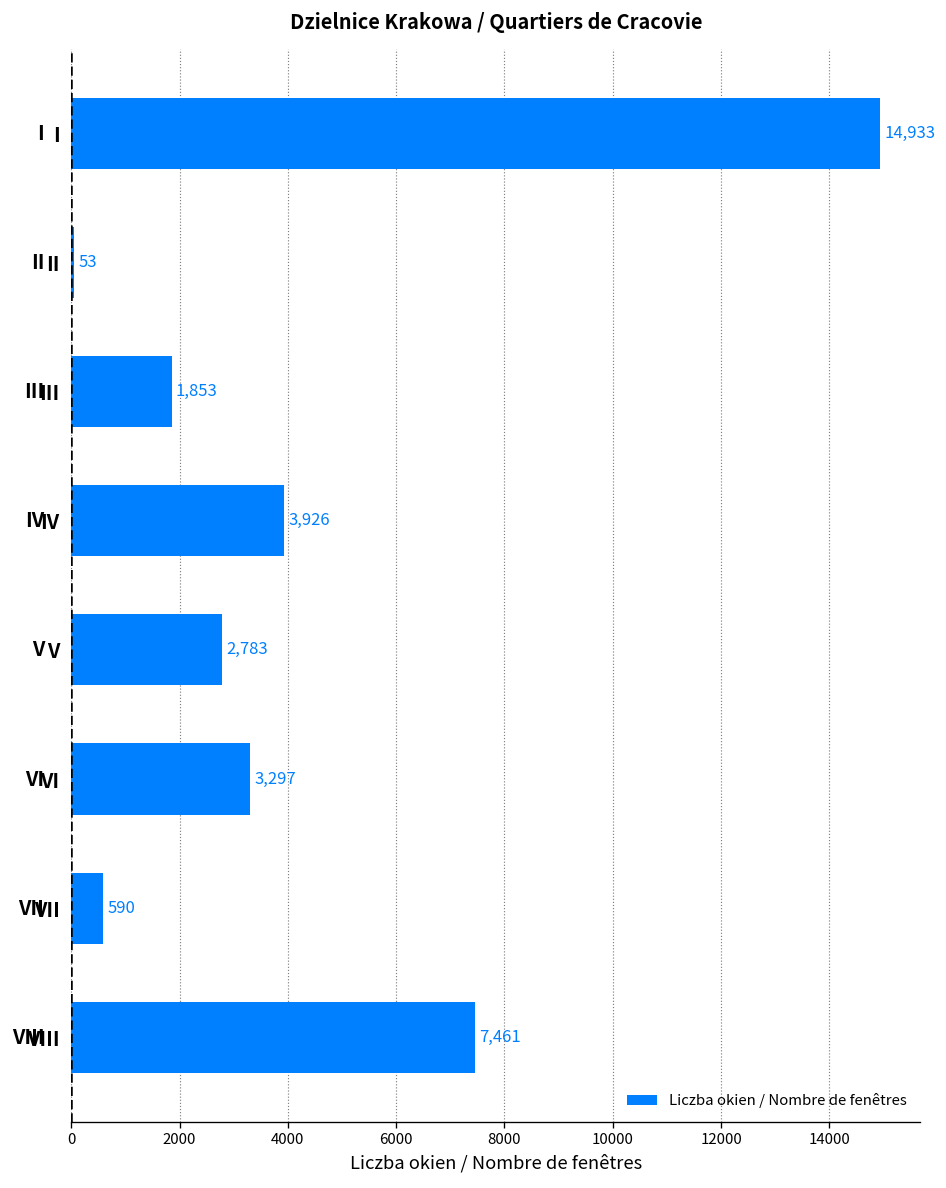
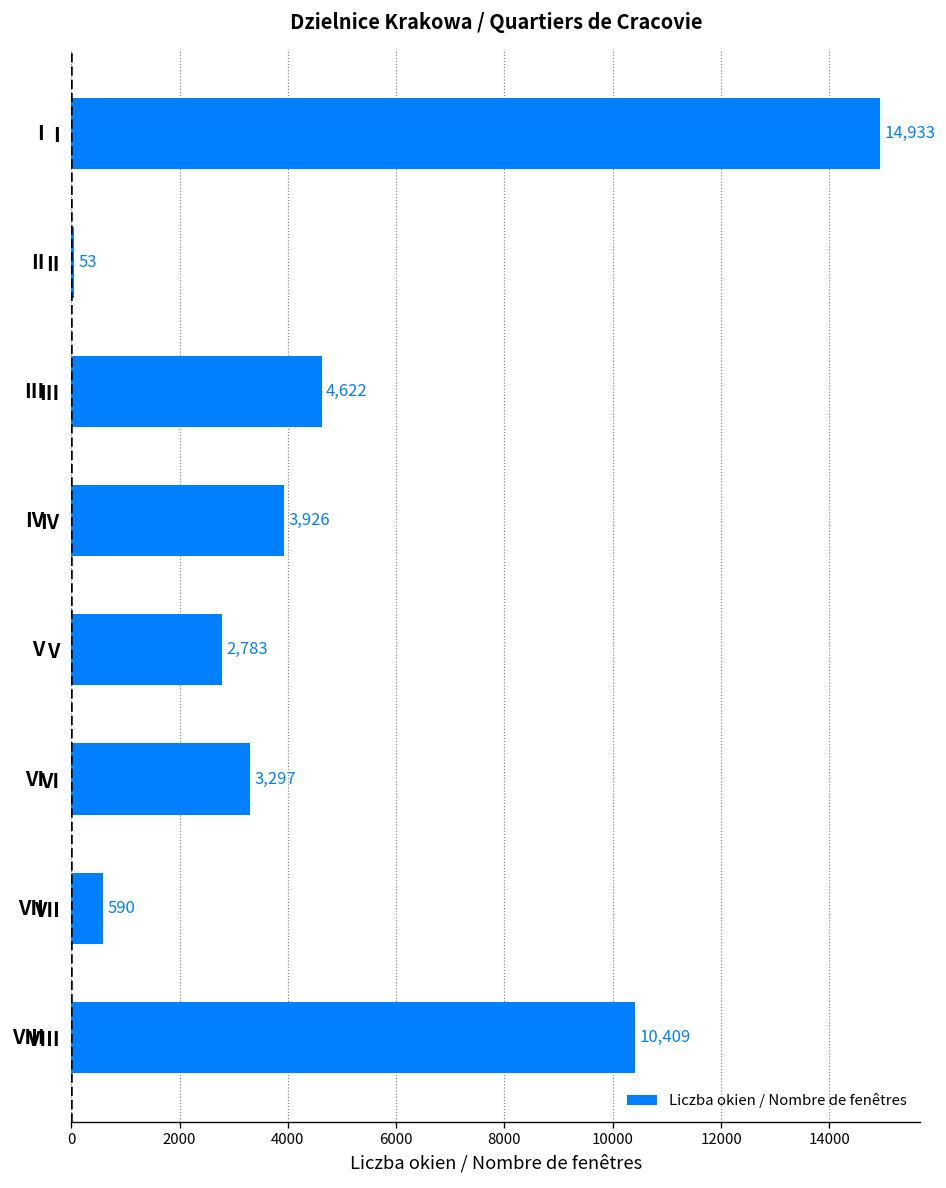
  {
    "I": "14,933",
    "II": "53",
-   "III": "1,853",
+   "III": "4,622",
    "IV": "3,926",
    "V": "2,783",
    "VI": "3,297",
    "VII": "590",
-   "VIII": "7,461"
+   "VIII": "10,409"
  }
